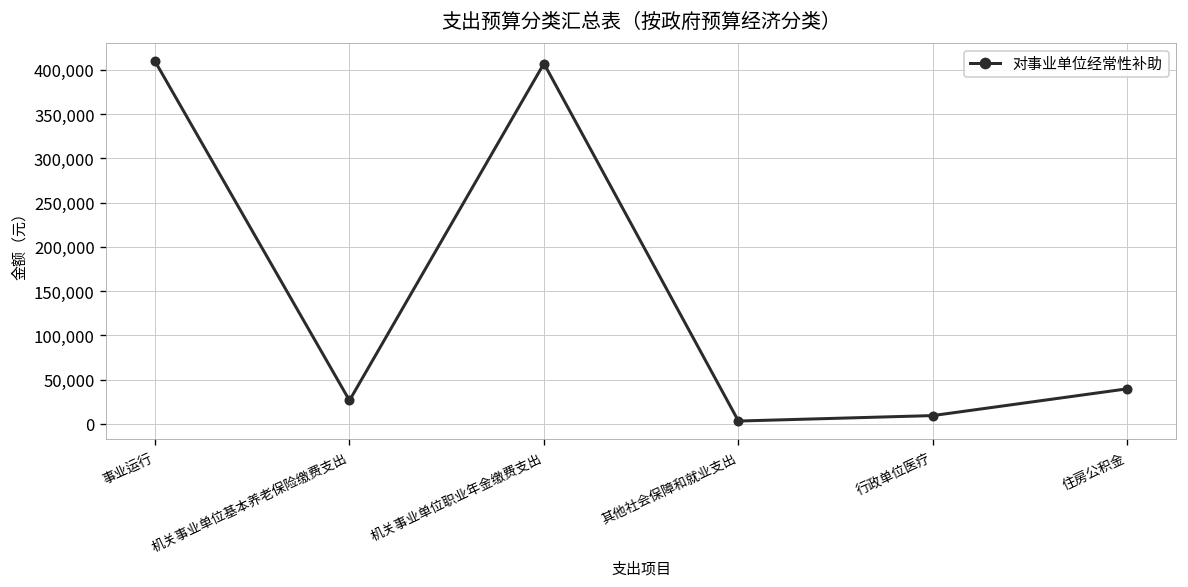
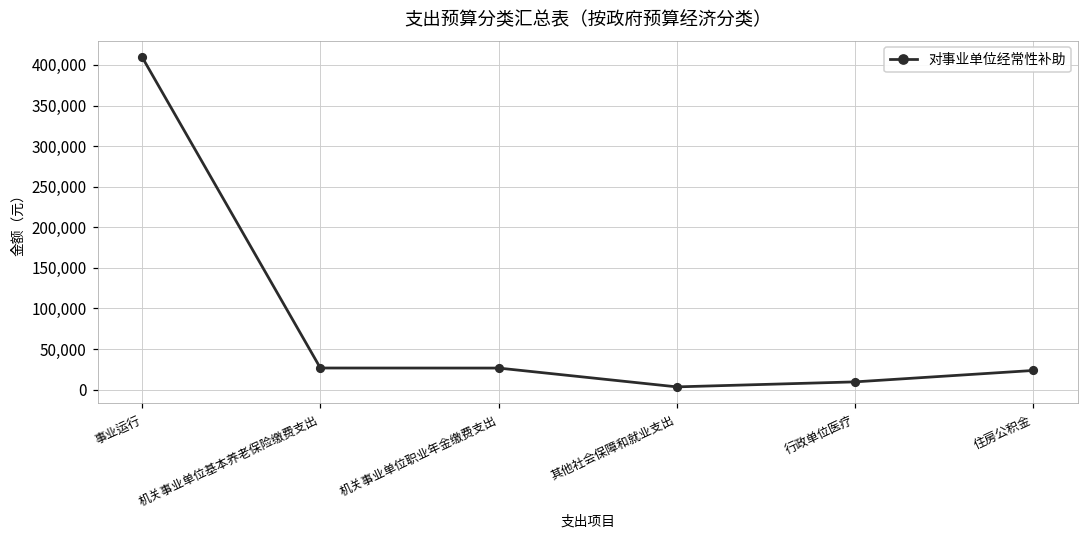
  {
    "事业运行": "410,000",
    "机关事业单位基本养老保险缴费支出": "30,000",
-   "机关事业单位职业年金缴费支出": "410,000",
+   "机关事业单位职业年金缴费支出": "30,000",
    "其他社会保障和就业支出": "0",
    "行政单位医疗": "10,000",
-   "住房公积金": "40,000"
+   "住房公积金": "20,000"
  }
